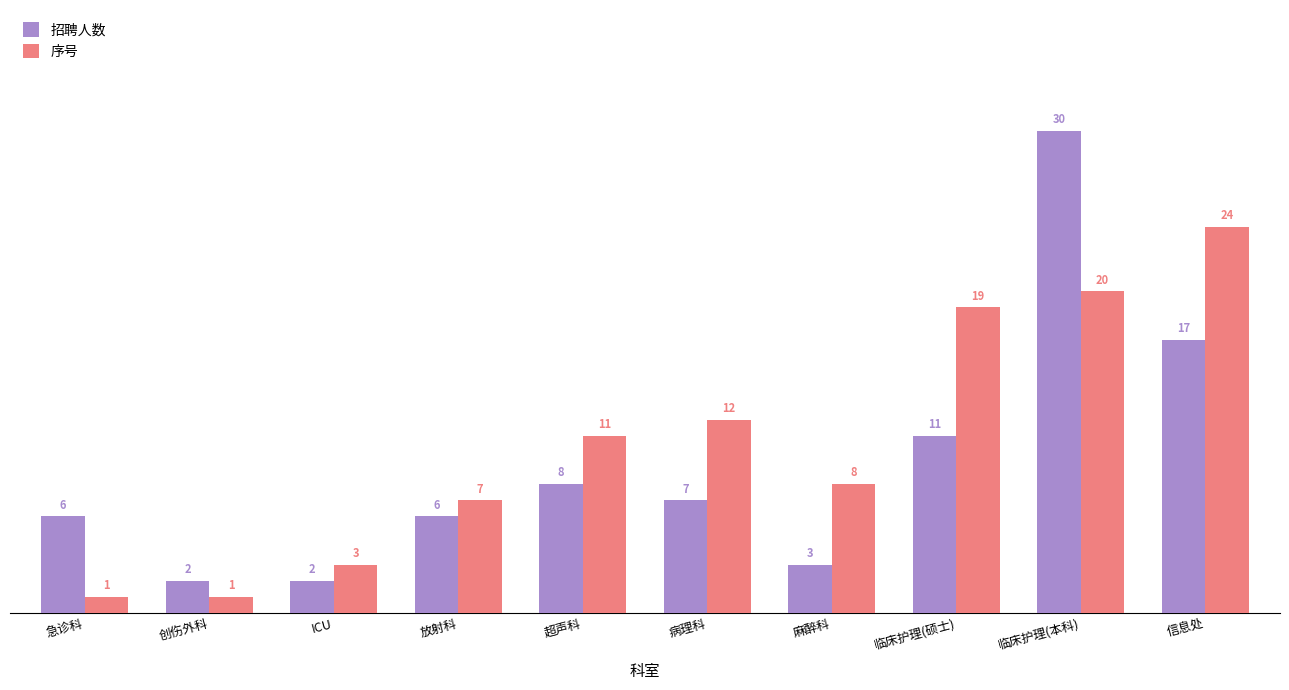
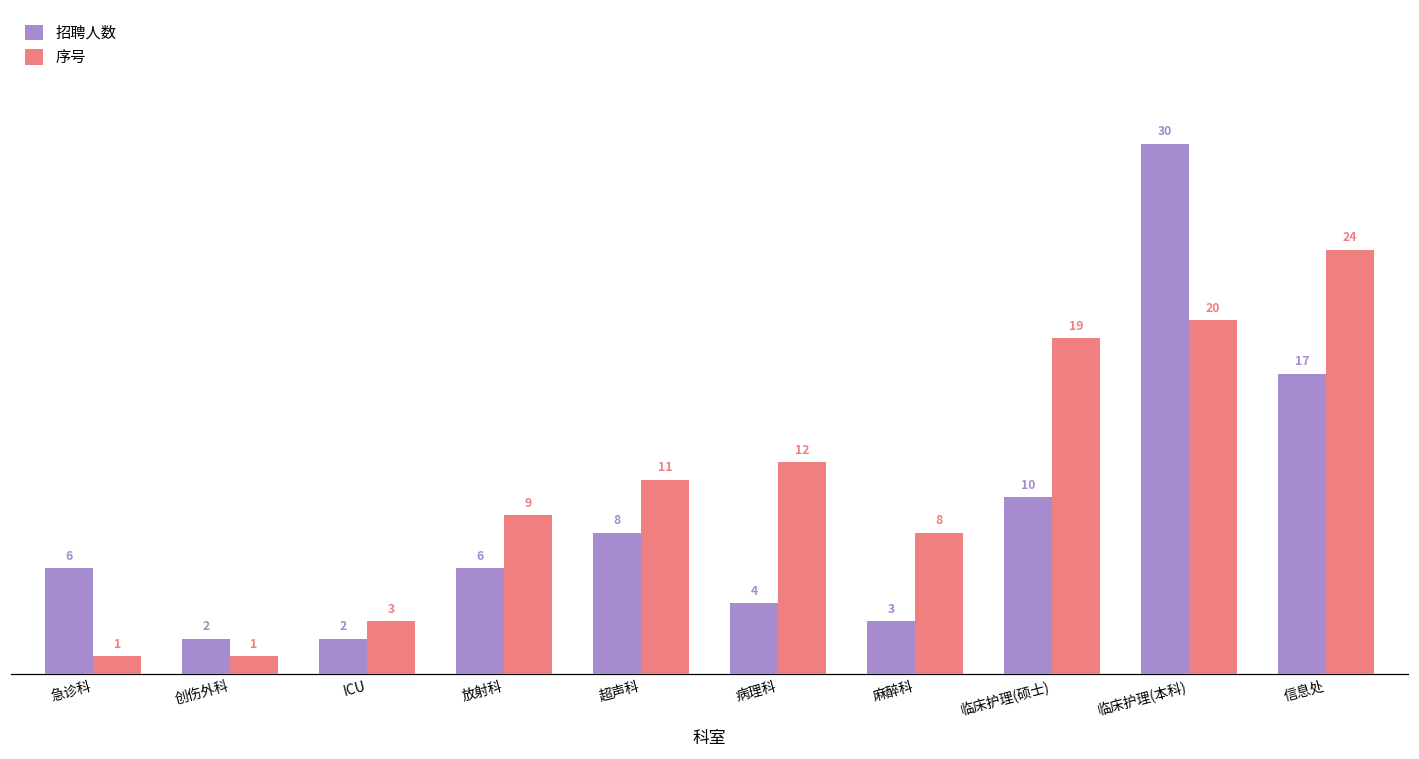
  {
    "招聘人数": {
      "急诊科": 6,
      "创伤外科": 2,
      "ICU": 2,
      "放射科": 6,
      "超声科": 8,
-     "病理科": 7,
+     "病理科": 4,
      "麻醉科": 3,
-     "临床护理(硕士)": 11,
+     "临床护理(硕士)": 10,
      "临床护理(本科)": 30,
      "信息处": 17
    },
    "序号": {
      "急诊科": 1,
      "创伤外科": 1,
      "ICU": 3,
-     "放射科": 7,
+     "放射科": 9,
      "超声科": 11,
      "病理科": 12,
      "麻醉科": 8,
      "临床护理(硕士)": 19,
      "临床护理(本科)": 20,
      "信息处": 24
    }
  }
